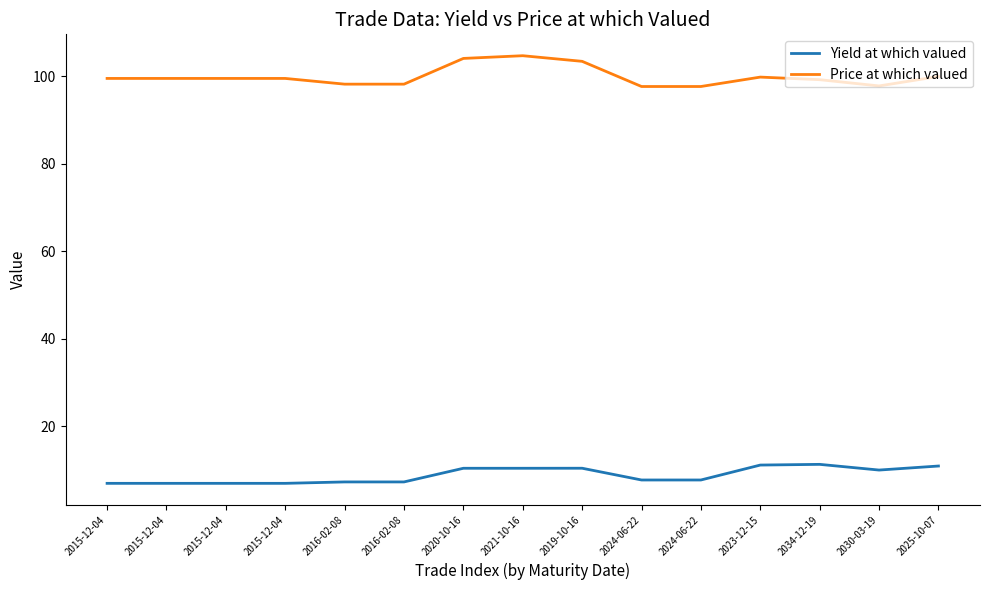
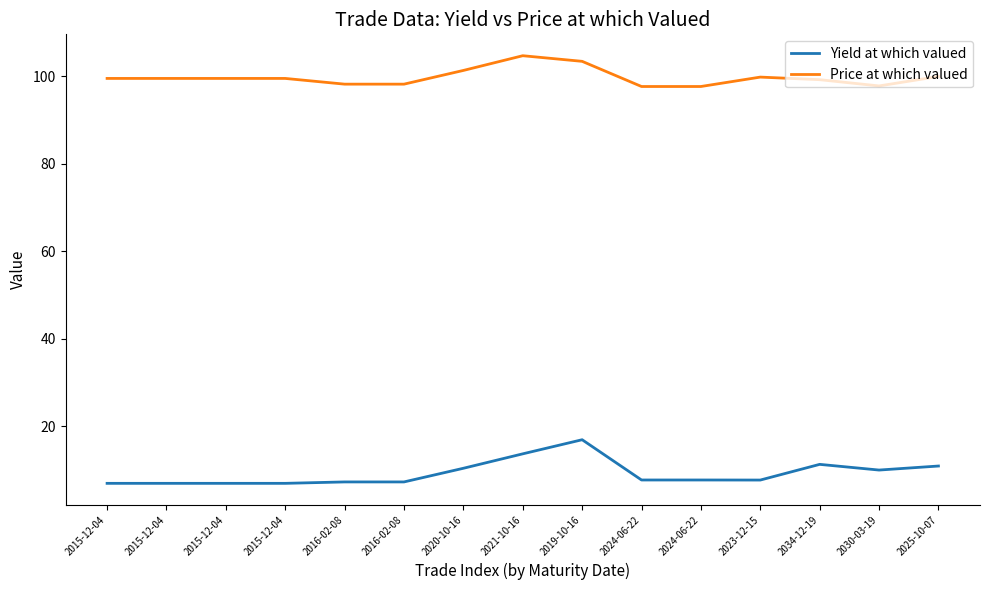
  {
    "Yield at which valued": {
      "2020-10-16": 10,
-     "2021-10-16": 10,
-     "2019-10-16": 10,
-     "2023-12-15": 11,
+     "2021-10-16": 14,
+     "2019-10-16": 17,
+     "2023-12-15": 8,
      "2034-12-19": 11,
      "2030-03-19": 10,
      "2025-10-07": 11
    },
    "Price at which valued": {
-     "2020-10-16": 104,
+     "2020-10-16": 101,
      "2021-10-16": 105,
      "2019-10-16": 103,
      "2023-12-15": 100
    }
  }
